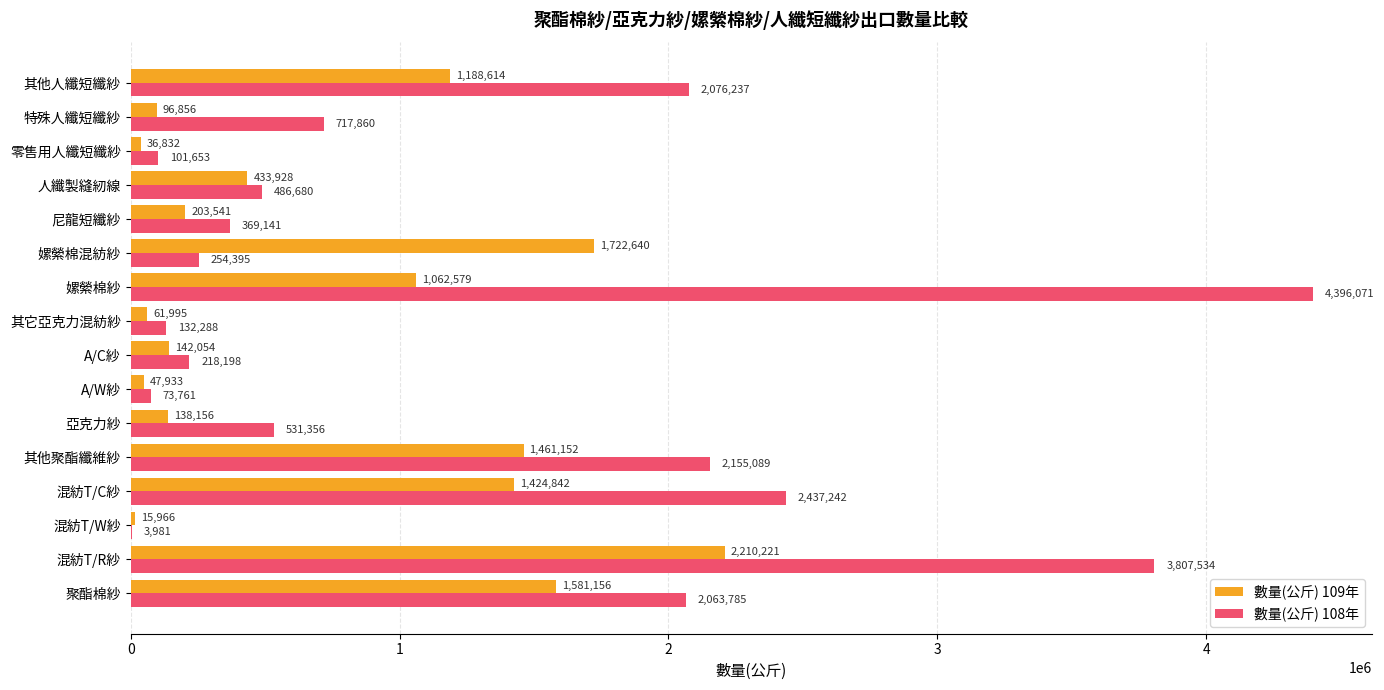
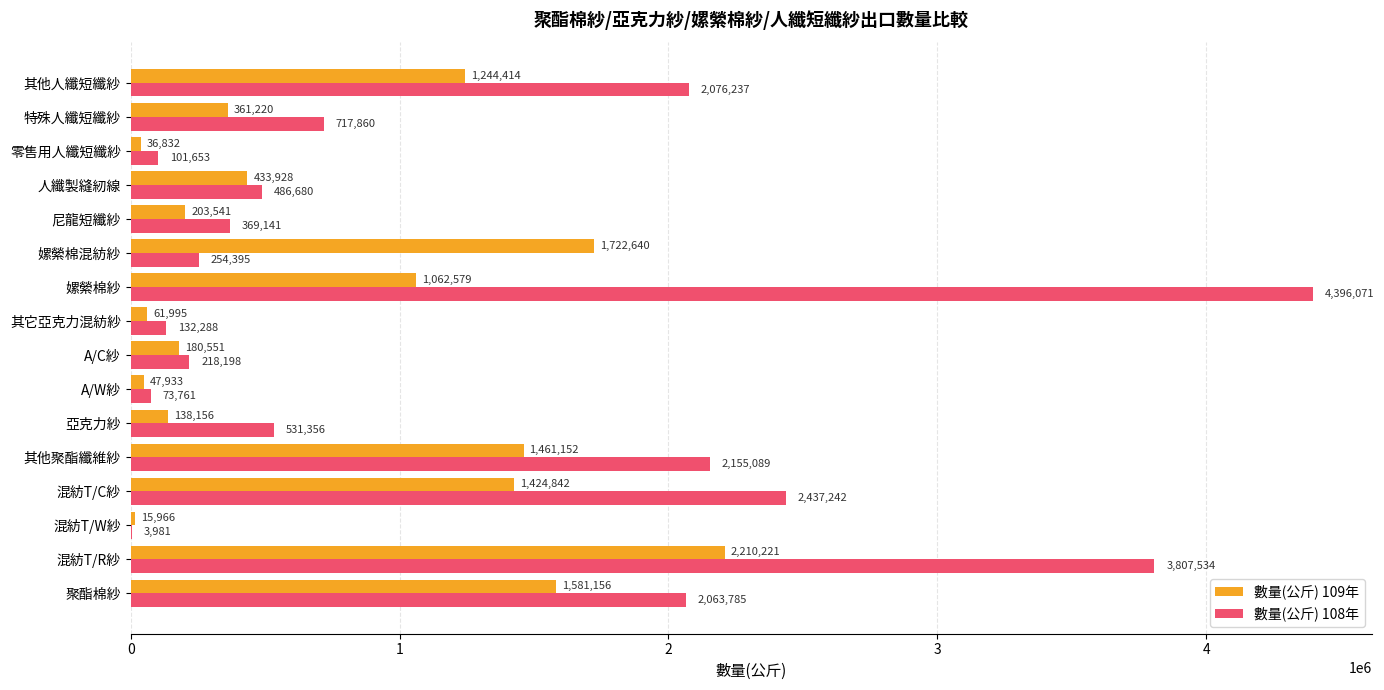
  {
    "數量(公斤) 109年": {
-     "其他人纖短纖紗": "1,188,614",
-     "特殊人纖短纖紗": "96,856",
+     "其他人纖短纖紗": "1,244,414",
+     "特殊人纖短纖紗": "361,220",
      "零售用人纖短纖紗": "36,832",
      "人纖製縫紉線": "433,928",
      "尼龍短纖紗": "203,541",
      "嫘縈棉混紡紗": "1,722,640",
      "嫘縈棉紗": "1,062,579",
      "其它亞克力混紡紗": "61,995",
-     "A/C紗": "142,054",
+     "A/C紗": "180,551",
      "A/W紗": "47,933",
      "亞克力紗": "138,156",
      "其他聚酯纖維紗": "1,461,152",
      "混紡T/C紗": "1,424,842",
      "混紡T/W紗": "15,966",
      "混紡T/R紗": "2,210,221",
      "聚酯棉紗": "1,581,156"
    },
    "數量(公斤) 108年": {
      "其他人纖短纖紗": "2,076,237",
      "特殊人纖短纖紗": "717,860",
      "零售用人纖短纖紗": "101,653",
      "人纖製縫紉線": "486,680",
      "尼龍短纖紗": "369,141",
      "嫘縈棉混紡紗": "254,395",
      "嫘縈棉紗": "4,396,071",
      "其它亞克力混紡紗": "132,288",
      "A/C紗": "218,198",
      "A/W紗": "73,761",
      "亞克力紗": "531,356",
      "其他聚酯纖維紗": "2,155,089",
      "混紡T/C紗": "2,437,242",
      "混紡T/W紗": "3,981",
      "混紡T/R紗": "3,807,534",
      "聚酯棉紗": "2,063,785"
    }
  }
